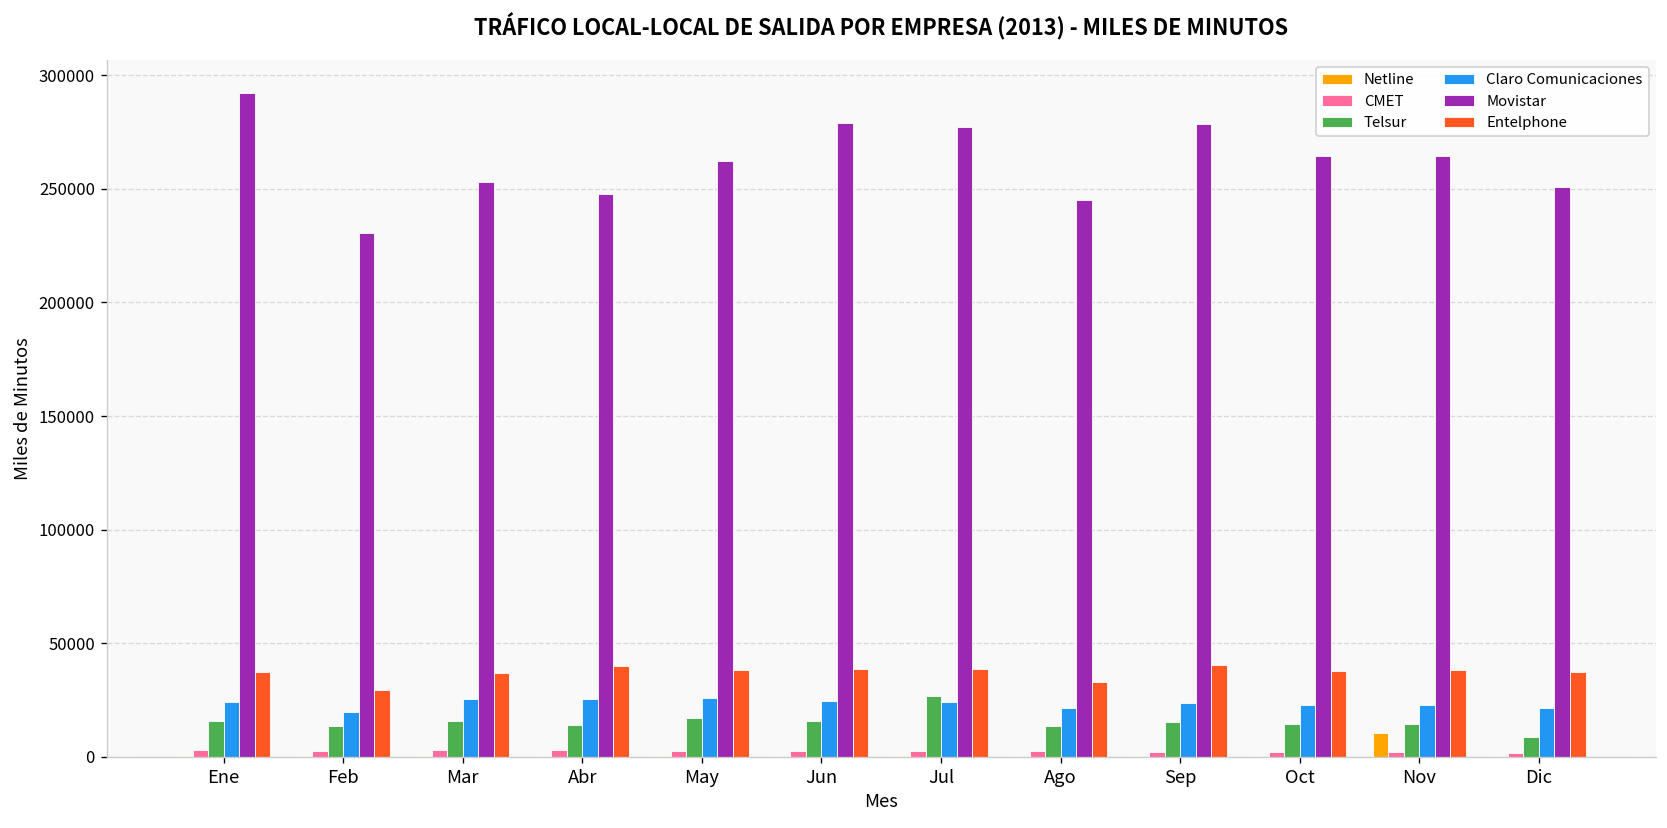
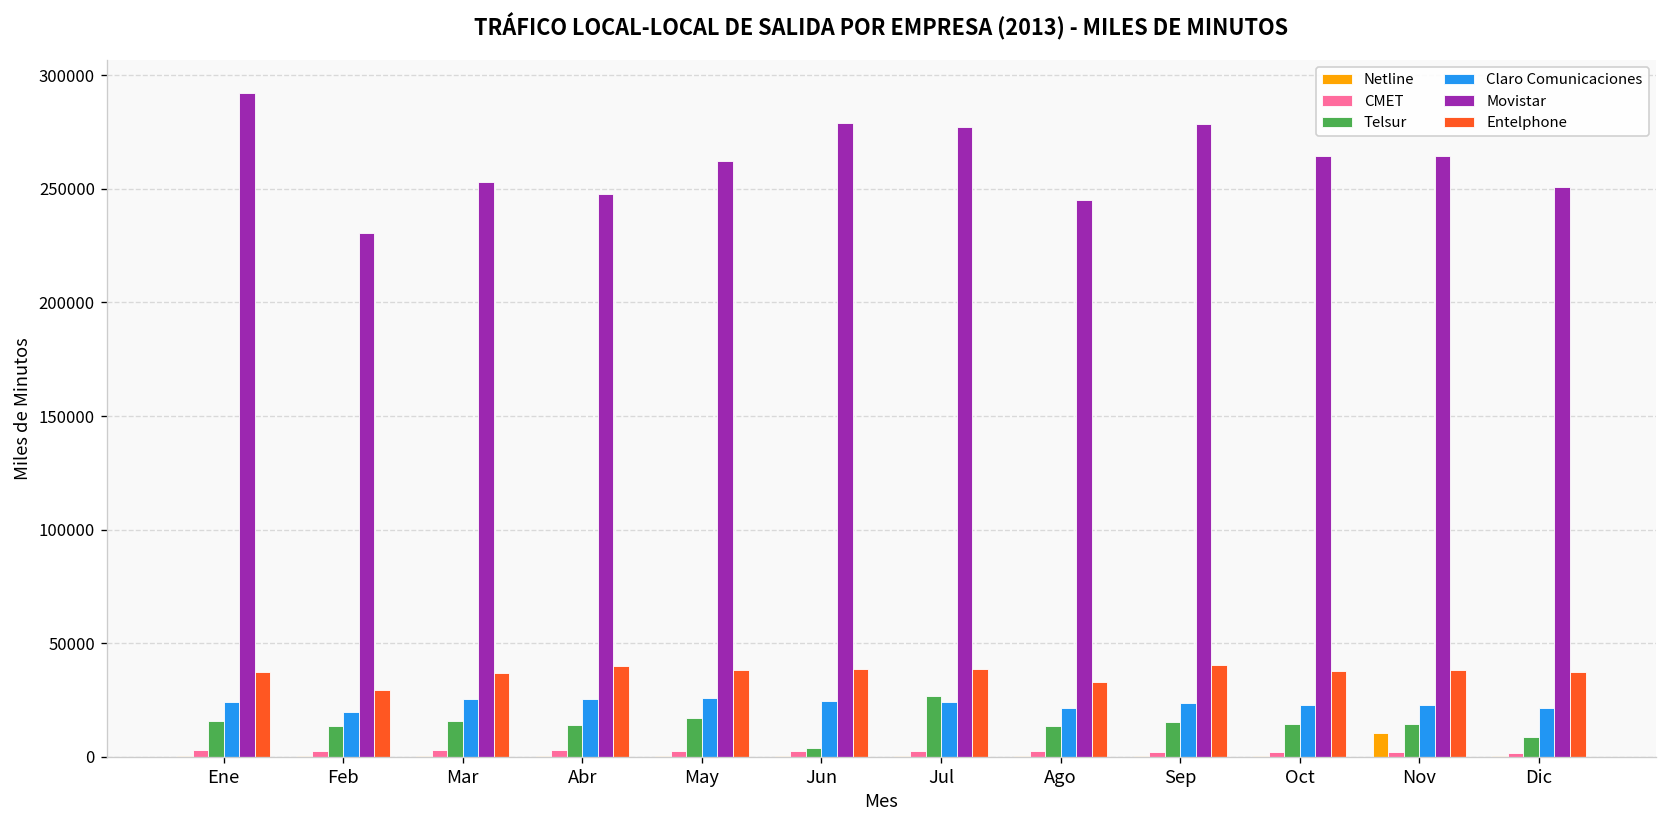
  {
    "Netline": {
      "Nov": 11000
    },
    "CMET": {
      "Ene": 3000,
      "Feb": 2000,
      "Mar": 3000,
      "Abr": 3000,
      "May": 3000,
      "Jun": 3000,
      "Jul": 3000,
      "Ago": 2000,
      "Sep": 2000,
      "Oct": 2000,
      "Nov": 2000,
      "Dic": 2000
    },
    "Telsur": {
      "Ene": 16000,
      "Feb": 13000,
      "Mar": 16000,
      "Abr": 14000,
      "May": 17000,
-     "Jun": 16000,
+     "Jun": 4000,
      "Jul": 27000,
      "Ago": 14000,
      "Sep": 15000,
      "Oct": 15000,
      "Nov": 14000,
      "Dic": 9000
    },
    "Claro Comunicaciones": {
      "Ene": 24000,
      "Feb": 20000,
      "Mar": 25000,
      "Abr": 25000,
      "May": 26000,
      "Jun": 25000,
      "Jul": 24000,
      "Ago": 22000,
      "Sep": 24000,
      "Oct": 23000,
      "Nov": 23000,
      "Dic": 22000
    },
    "Movistar": {
      "Ene": 292000,
      "Feb": 230000,
      "Mar": 253000,
      "Abr": 248000,
      "May": 262000,
      "Jun": 279000,
      "Jul": 277000,
      "Ago": 245000,
      "Sep": 279000,
      "Oct": 264000,
      "Nov": 265000,
      "Dic": 251000
    },
    "Entelphone": {
      "Ene": 38000,
      "Feb": 29000,
      "Mar": 37000,
      "Abr": 40000,
      "May": 38000,
      "Jun": 39000,
      "Jul": 39000,
      "Ago": 33000,
      "Sep": 40000,
      "Oct": 38000,
      "Nov": 38000,
      "Dic": 37000
    }
  }
